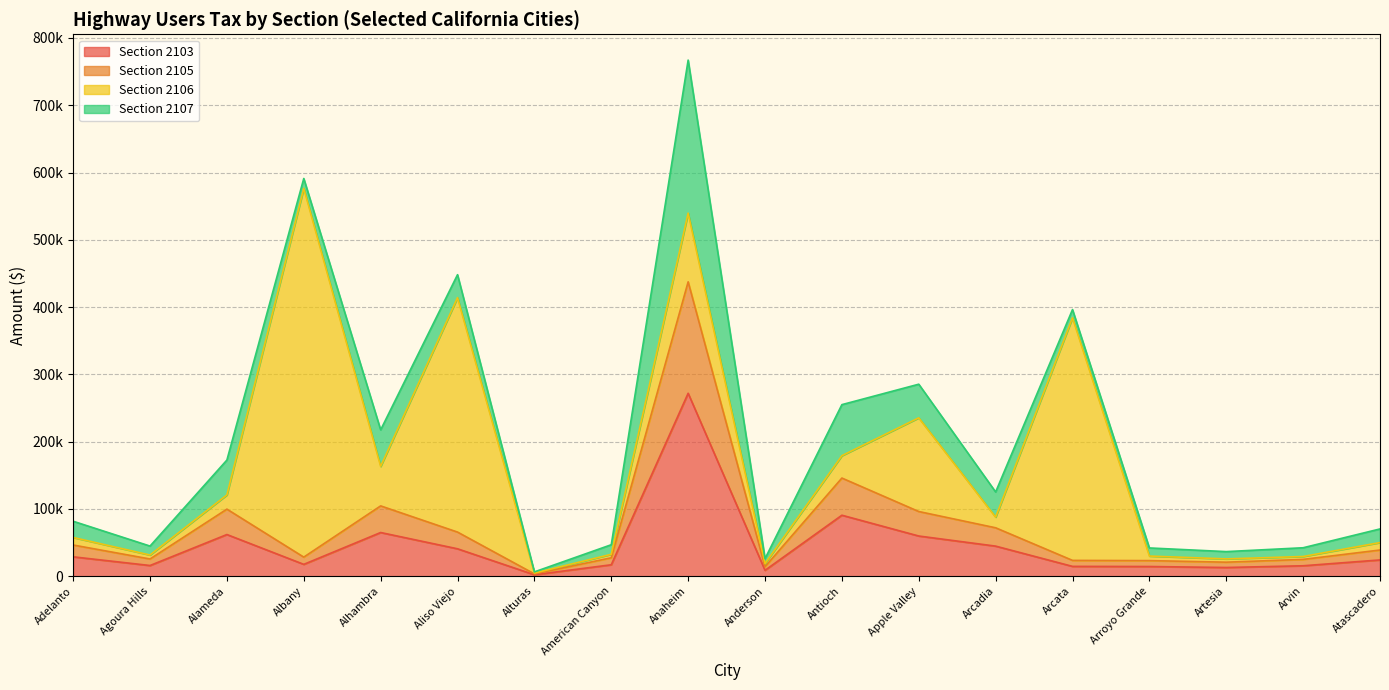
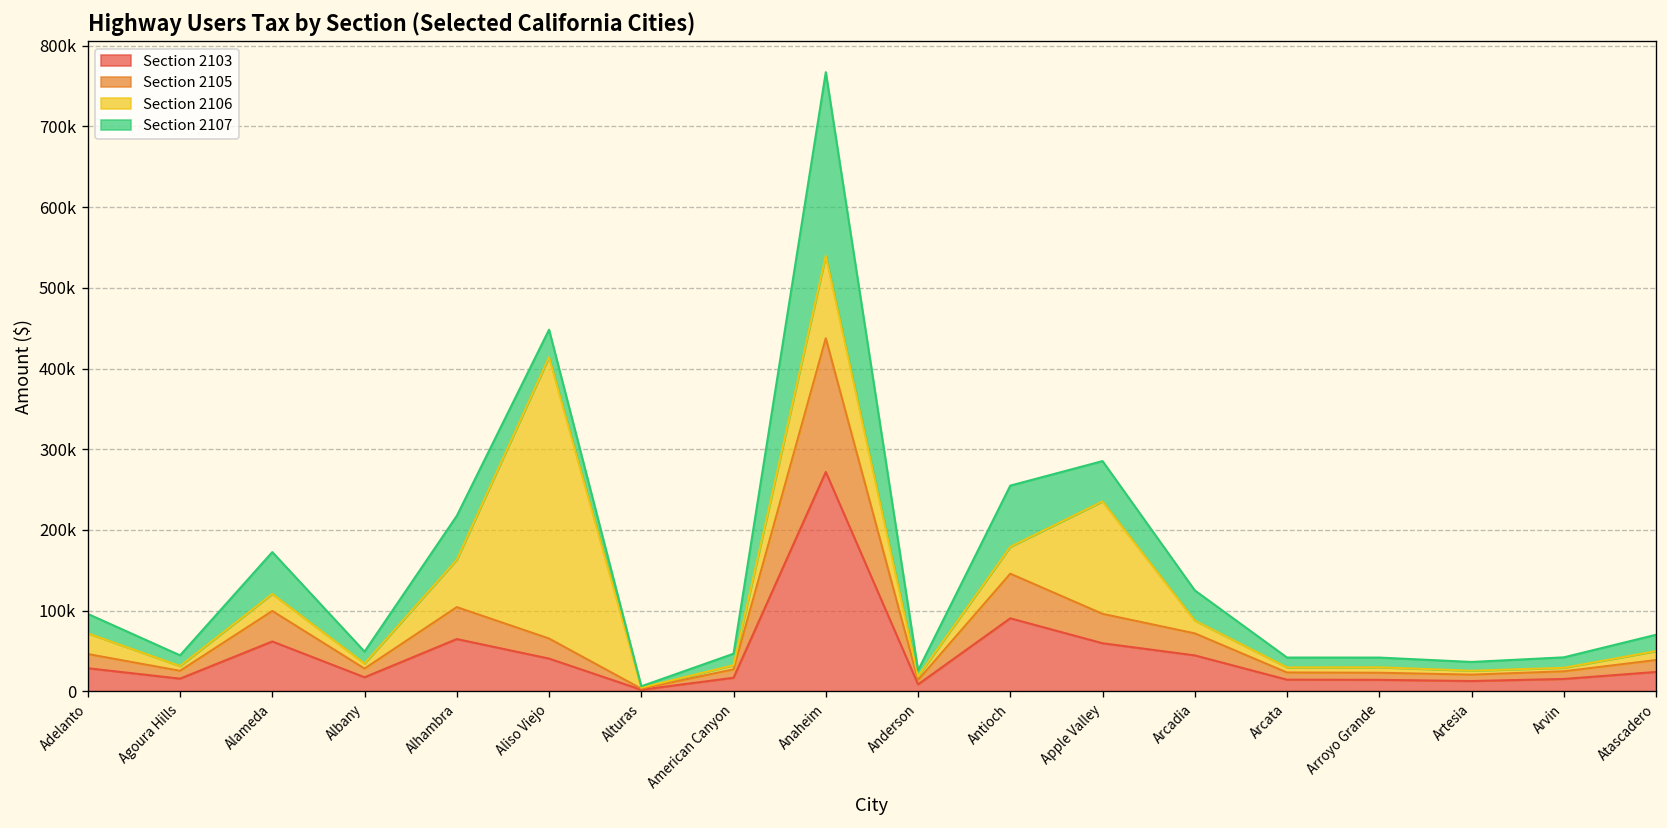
  {
    "Section 2106": {
-     "Adelanto": 10000,
+     "Adelanto": 30000,
      "Agoura Hills": 10000,
      "Alameda": 20000,
-     "Albany": 550000,
+     "Albany": 10000,
      "Alhambra": 60000,
      "Aliso Viejo": 350000,
      "American Canyon": 10000,
      "Anaheim": 100000,
      "Anderson": 0,
      "Antioch": 30000,
      "Apple Valley": 140000,
      "Arcadia": 20000,
-     "Arcata": 360000,
+     "Arcata": 10000,
      "Arroyo Grande": 10000,
      "Artesia": 0,
      "Arvin": 0,
      "Atascadero": 10000
    },
    "Section 2107": {
      "Adelanto": 20000,
      "Agoura Hills": 10000,
      "Alameda": 50000,
      "Albany": 10000,
      "Alhambra": 50000,
      "Aliso Viejo": 30000,
      "American Canyon": 10000,
      "Anaheim": 230000,
      "Anderson": 10000,
      "Antioch": 80000,
      "Apple Valley": 50000,
      "Arcadia": 40000,
      "Arcata": 10000,
      "Arroyo Grande": 10000,
      "Artesia": 10000,
      "Arvin": 10000,
      "Atascadero": 20000
    }
  }
